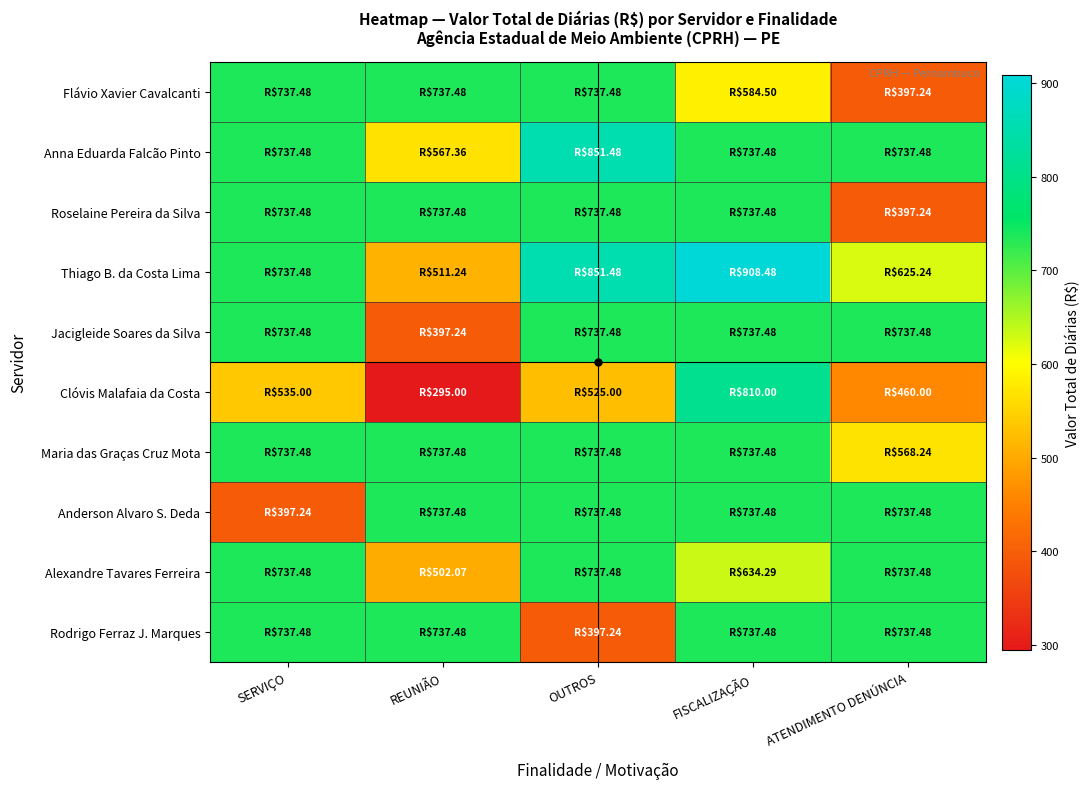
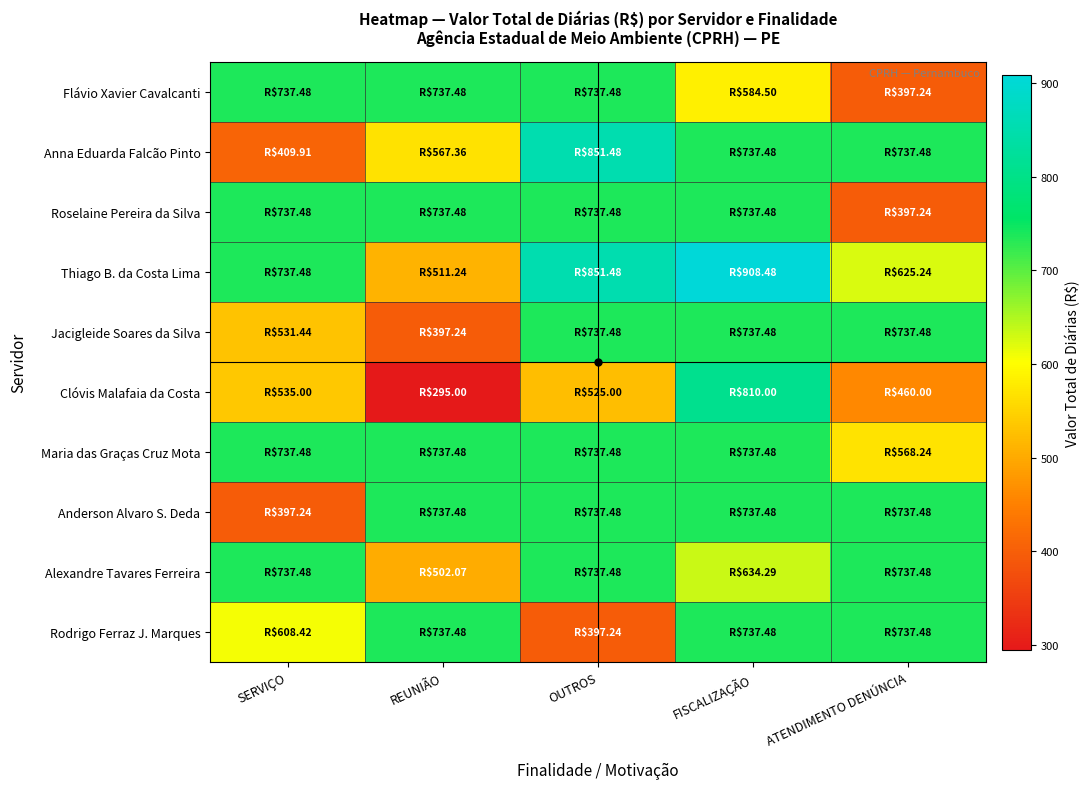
  {
    "Flávio Xavier Cavalcanti": {
      "SERVIÇO": "$737.48",
      "REUNIÃO": "$737.48",
      "OUTROS": "$737.48",
      "FISCALIZAÇÃO": "$584.50"
    },
    "Anna Eduarda Falcão Pinto": {
-     "SERVIÇO": "$737.48",
+     "SERVIÇO": "$409.91",
      "REUNIÃO": "$567.36",
      "OUTROS": "$851.48",
      "FISCALIZAÇÃO": "$737.48",
      "ATENDIMENTO DENÚNCIA": "$737.48"
    },
    "Roselaine Pereira da Silva": {
      "SERVIÇO": "$737.48",
      "REUNIÃO": "$737.48",
      "OUTROS": "$737.48",
      "FISCALIZAÇÃO": "$737.48",
      "ATENDIMENTO DENÚNCIA": "$397.24"
    },
    "Thiago B. da Costa Lima": {
      "SERVIÇO": "$737.48",
      "REUNIÃO": "$511.24",
      "OUTROS": "$851.48",
      "FISCALIZAÇÃO": "$908.48",
      "ATENDIMENTO DENÚNCIA": "$625.24"
    },
    "Jacigleide Soares da Silva": {
-     "SERVIÇO": "$737.48",
+     "SERVIÇO": "$531.44",
      "REUNIÃO": "$397.24",
      "OUTROS": "$737.48",
      "FISCALIZAÇÃO": "$737.48",
      "ATENDIMENTO DENÚNCIA": "$737.48"
    },
    "Clóvis Malafaia da Costa": {
      "SERVIÇO": "$535.00",
      "REUNIÃO": "$295.00",
      "OUTROS": "$525.00",
      "FISCALIZAÇÃO": "$810.00",
      "ATENDIMENTO DENÚNCIA": "$460.00"
    },
    "Maria das Graças Cruz Mota": {
      "SERVIÇO": "$737.48",
      "REUNIÃO": "$737.48",
      "OUTROS": "$737.48",
      "FISCALIZAÇÃO": "$737.48",
      "ATENDIMENTO DENÚNCIA": "$568.24"
    },
    "Anderson Alvaro S. Deda": {
      "SERVIÇO": "$397.24",
      "REUNIÃO": "$737.48",
      "OUTROS": "$737.48",
      "FISCALIZAÇÃO": "$737.48",
      "ATENDIMENTO DENÚNCIA": "$737.48"
    },
    "Alexandre Tavares Ferreira": {
      "SERVIÇO": "$737.48",
      "REUNIÃO": "$502.07",
      "OUTROS": "$737.48",
      "FISCALIZAÇÃO": "$634.29",
      "ATENDIMENTO DENÚNCIA": "$737.48"
    },
    "Rodrigo Ferraz J. Marques": {
-     "SERVIÇO": "$737.48",
+     "SERVIÇO": "$608.42",
      "REUNIÃO": "$737.48",
      "OUTROS": "$397.24",
      "FISCALIZAÇÃO": "$737.48",
      "ATENDIMENTO DENÚNCIA": "$737.48"
    }
  }
